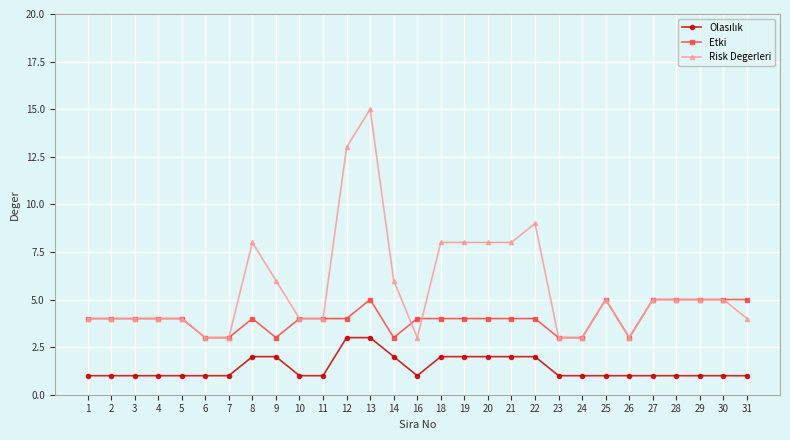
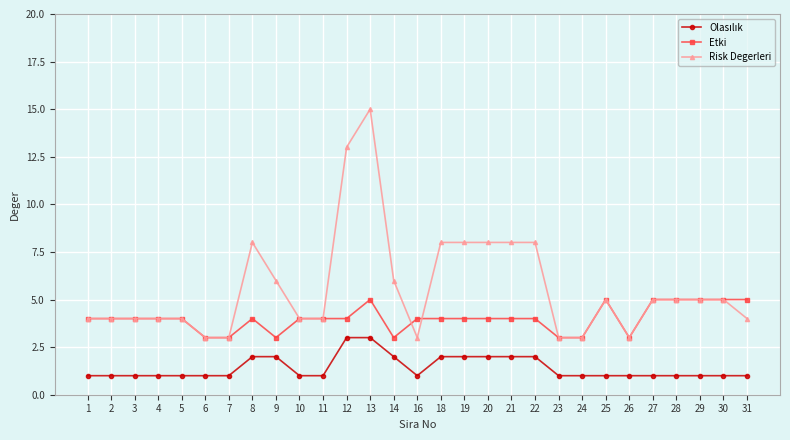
  {
    "Olasılık": {
      "1": 1,
      "2": 1,
      "3": 1,
      "4": 1,
      "5": 1,
      "6": 1,
      "7": 1,
      "8": 2,
      "9": 2,
      "10": 1,
      "11": 1,
      "12": 3,
      "13": 3,
      "14": 2,
      "16": 1,
      "18": 2,
      "19": 2,
      "20": 2,
      "21": 2,
      "22": 2,
      "23": 1,
      "24": 1,
      "25": 1,
      "26": 1,
      "27": 1,
      "28": 1,
      "29": 1,
      "30": 1,
      "31": 1
    },
    "Etki": {
      "8": 4,
      "9": 3,
      "12": 4,
      "13": 5,
      "14": 3,
      "16": 4,
      "18": 4,
      "19": 4,
      "20": 4,
      "21": 4,
      "22": 4,
      "31": 5
    },
    "Risk Degerleri": {
      "8": 8,
      "9": 6,
      "12": 13,
      "13": 15,
      "14": 6,
      "16": 3,
      "18": 8,
      "19": 8,
      "20": 8,
      "21": 8,
-     "22": 9,
+     "22": 8,
      "31": 4
    }
  }
